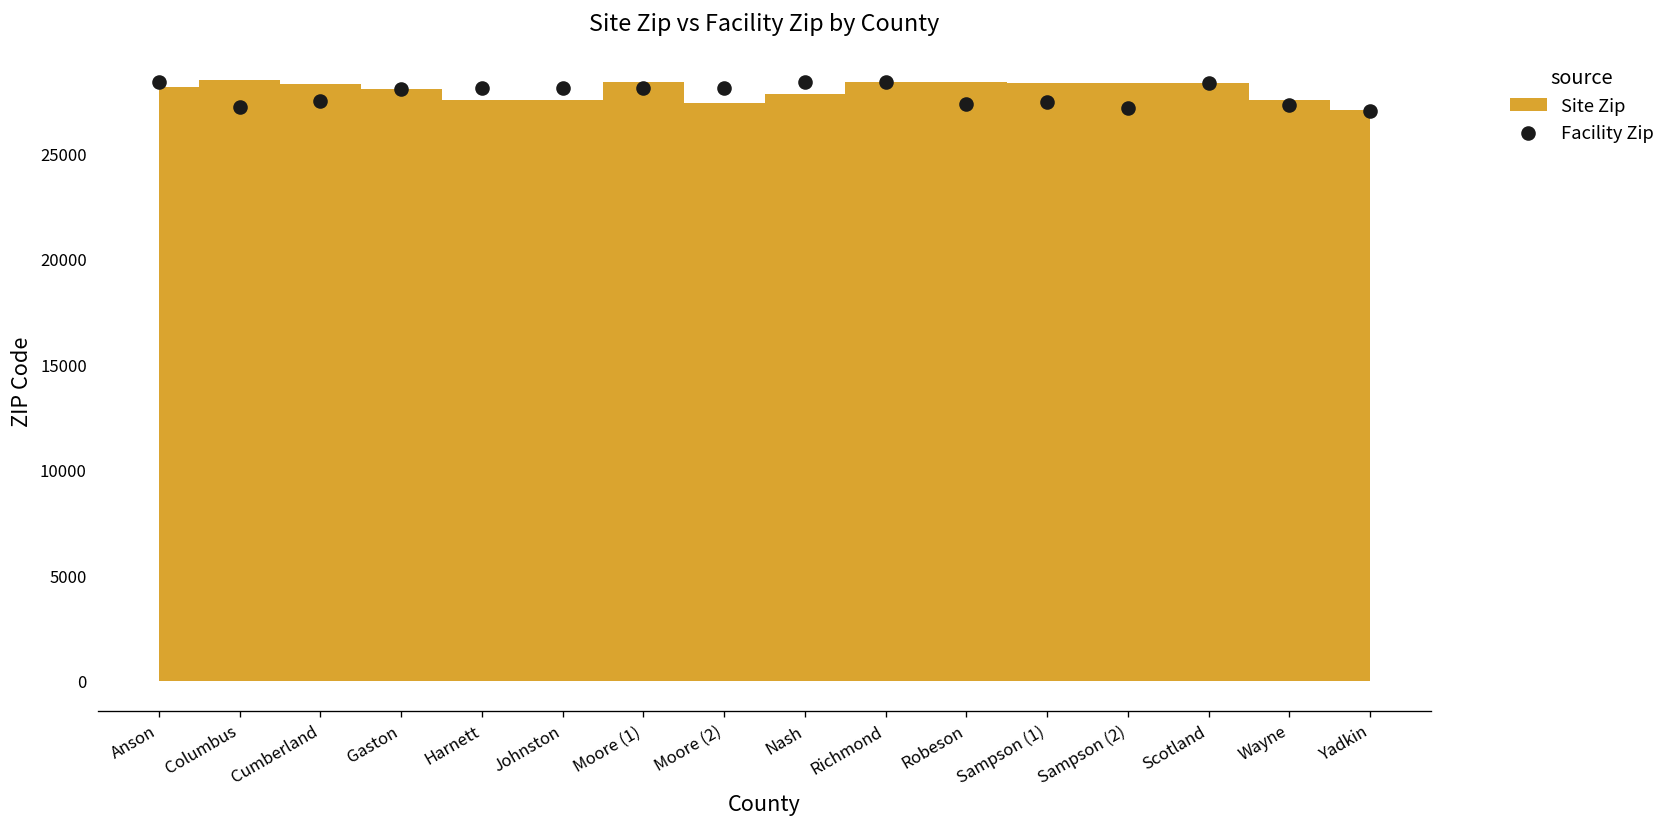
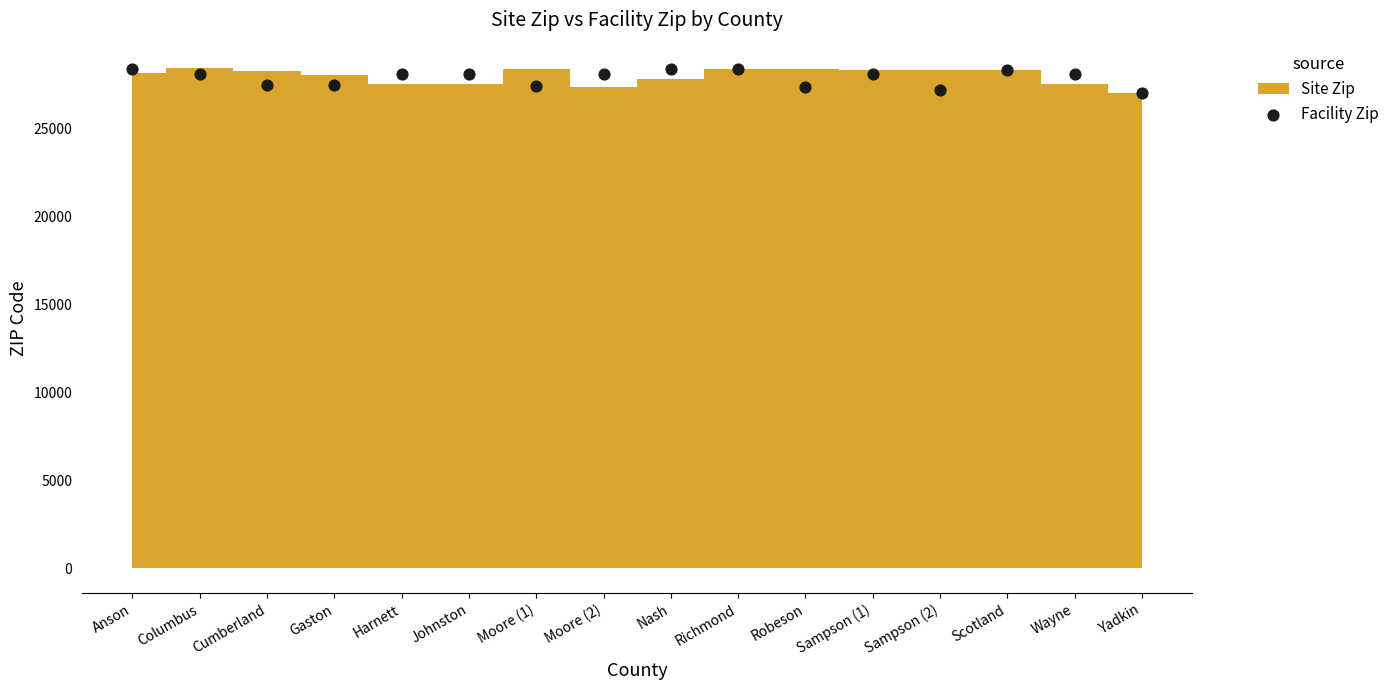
  {
    "Facility Zip": {
-     "Columbus": 27200,
-     "Gaston": 28100,
-     "Moore (1)": 28100,
-     "Sampson (1)": 27500,
-     "Wayne": 27300
+     "Columbus": 28100,
+     "Gaston": 27500,
+     "Moore (1)": 27400,
+     "Sampson (1)": 28100,
+     "Wayne": 28100
    }
  }
